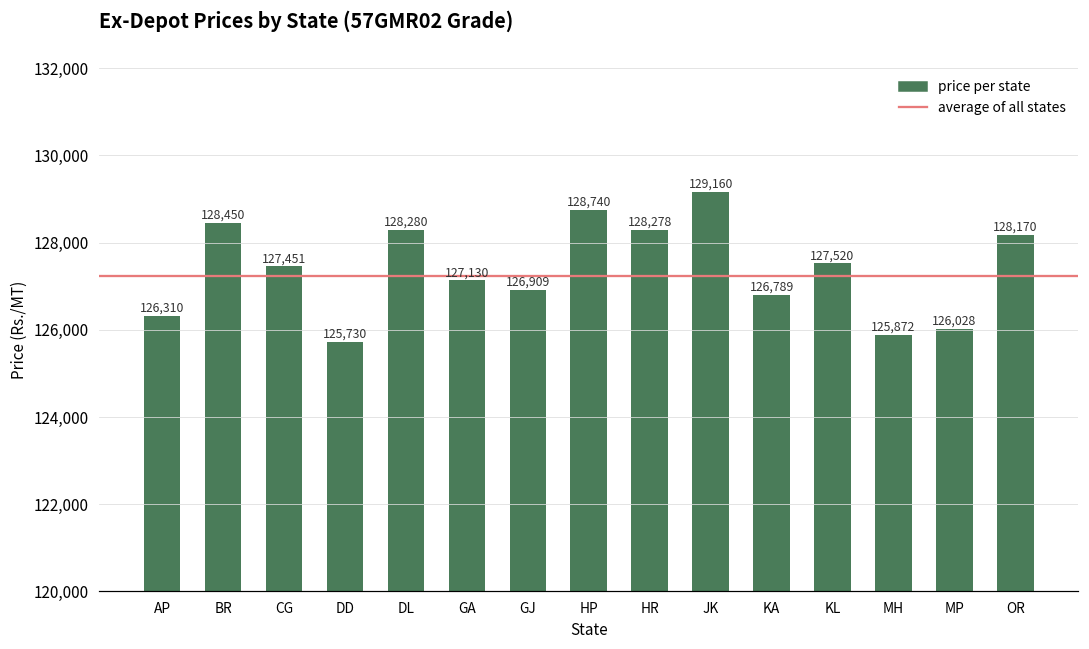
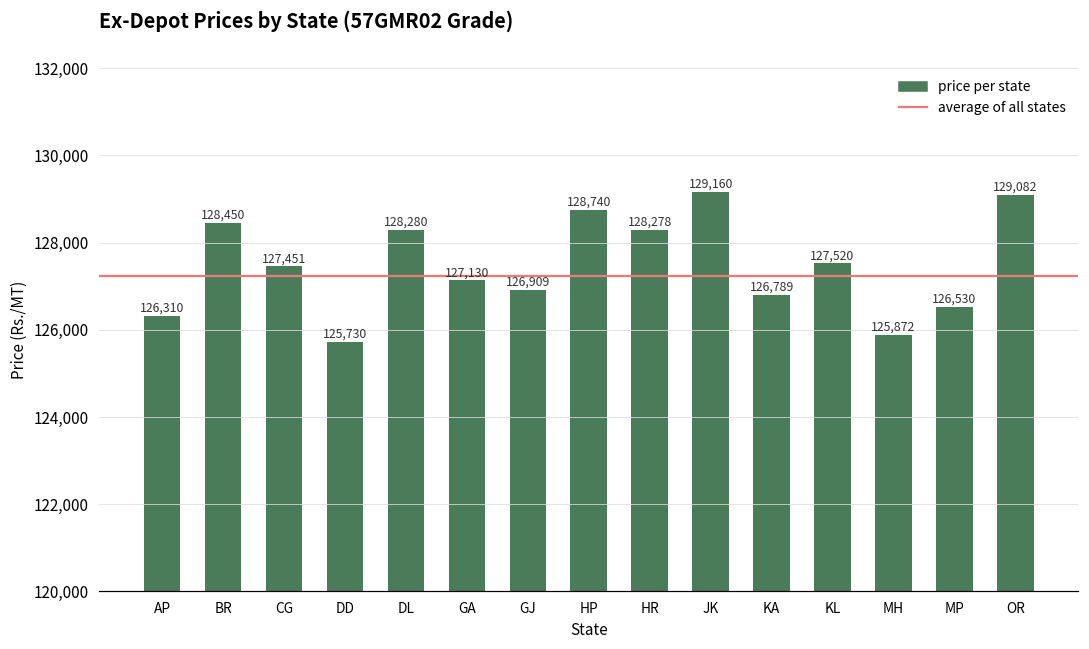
  {
    "AP": "126,310",
    "BR": "128,450",
    "CG": "127,451",
    "DD": "125,730",
    "DL": "128,280",
    "GA": "127,130",
    "GJ": "126,909",
    "HP": "128,740",
    "HR": "128,278",
    "JK": "129,160",
    "KA": "126,789",
    "KL": "127,520",
    "MH": "125,872",
-   "MP": "126,028",
-   "OR": "128,170"
+   "MP": "126,530",
+   "OR": "129,082"
  }
